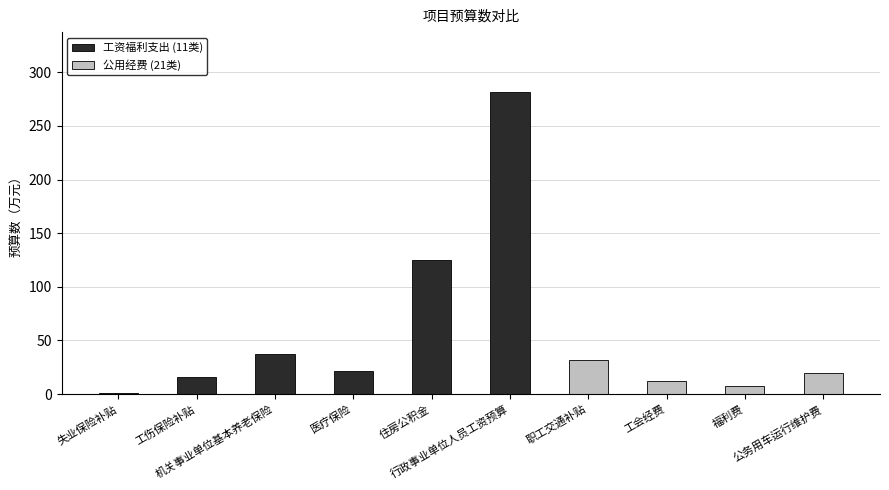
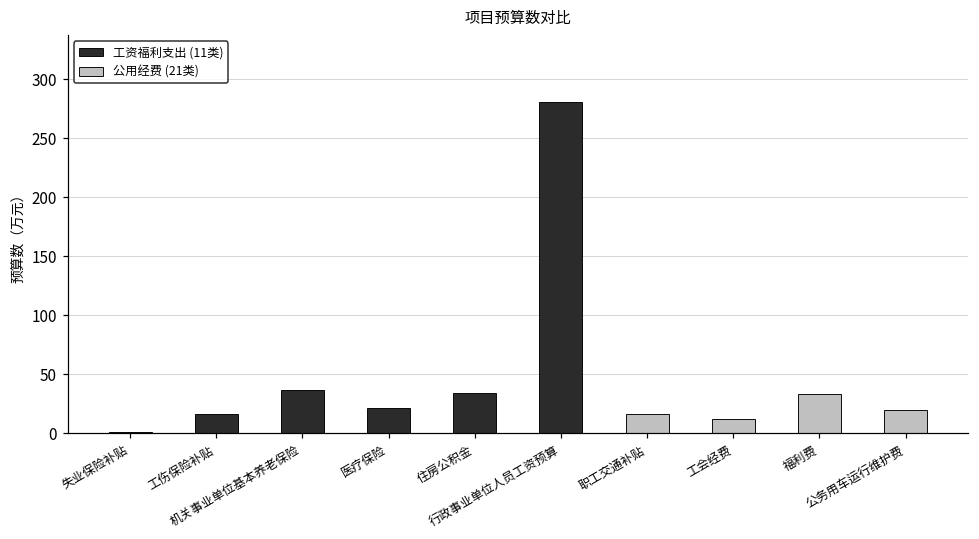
  {
    "工资福利支出 (11类)": {
      "工伤保险补贴": 16,
      "机关事业单位基本养老保险": 37,
      "医疗保险": 22,
-     "住房公积金": 125,
+     "住房公积金": 34,
      "行政事业单位人员工资预算": 281
    },
    "公用经费 (21类)": {
-     "职工交通补贴": 32,
+     "职工交通补贴": 16,
      "工会经费": 12,
-     "福利费": 7,
+     "福利费": 33,
      "公务用车运行维护费": 20
    }
  }
